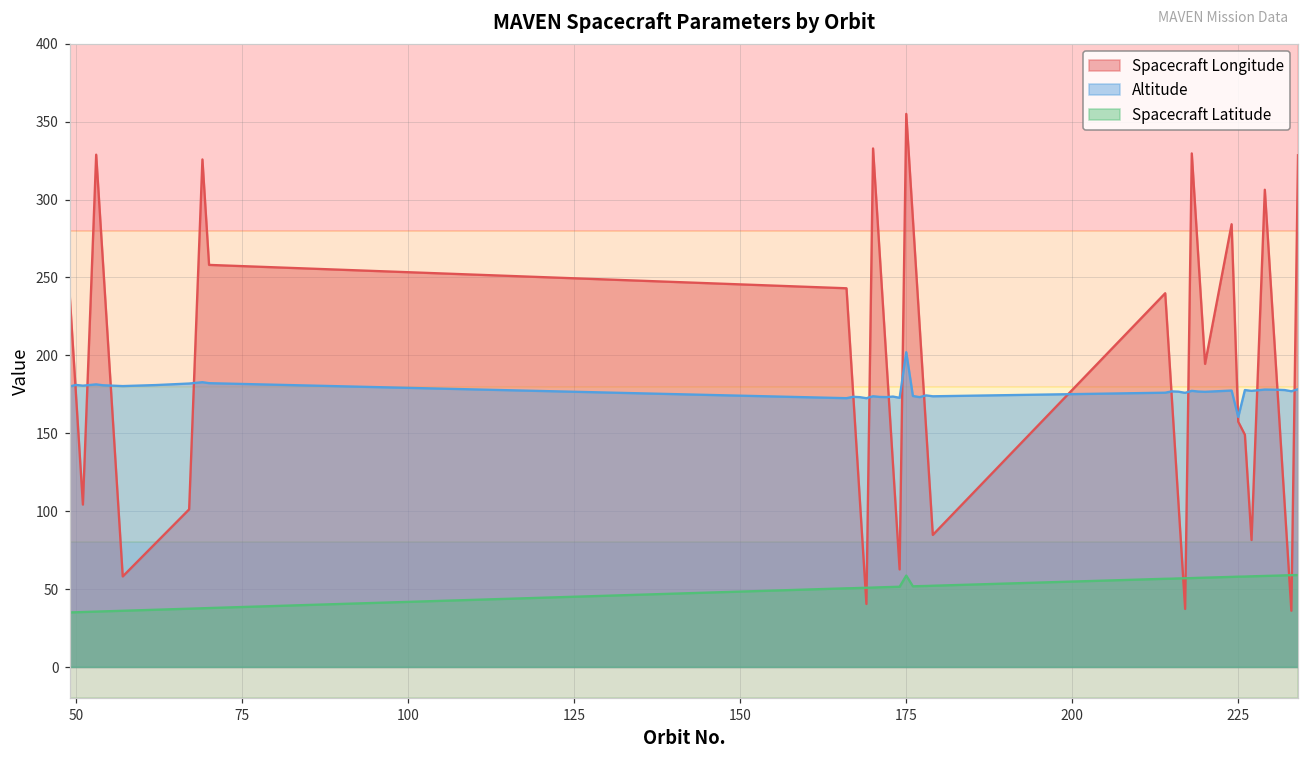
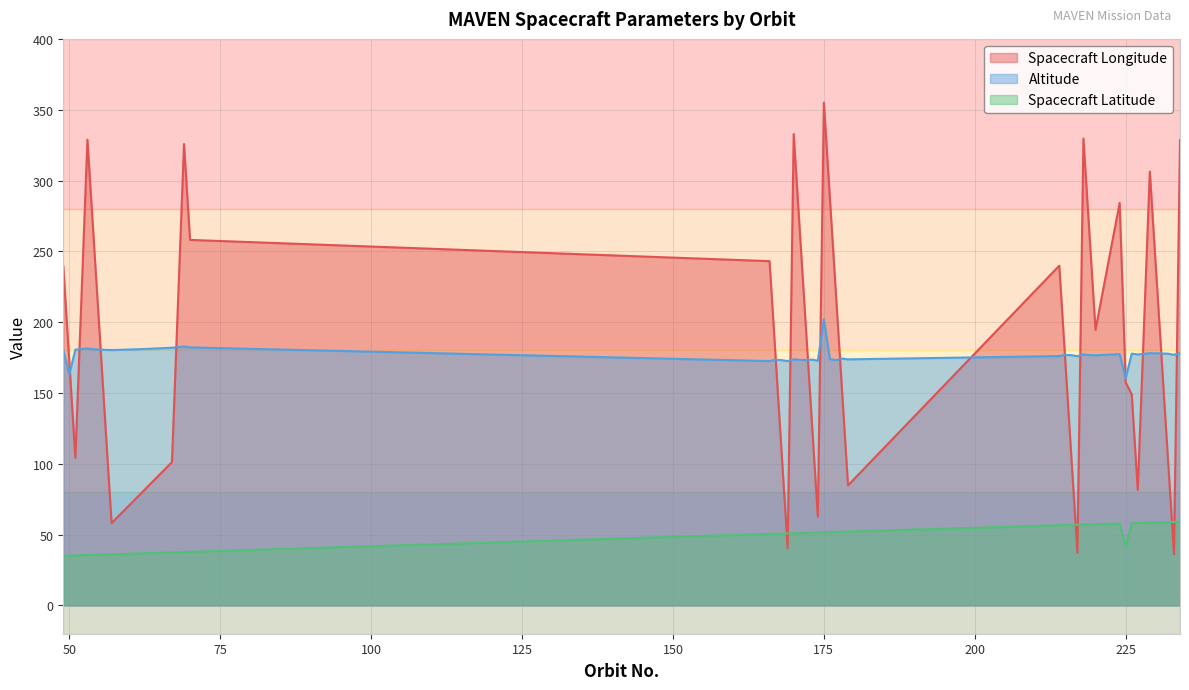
  {
    "Spacecraft Longitude": {
      "50": 172,
      "175": 355,
      "225": 157
    },
    "Altitude": {
-     "50": 181,
+     "50": 163,
      "175": 202,
      "225": 160
    },
    "Spacecraft Latitude": {
      "50": 35,
-     "175": 59,
-     "225": 58
+     "175": 52,
+     "225": 42
    }
  }
